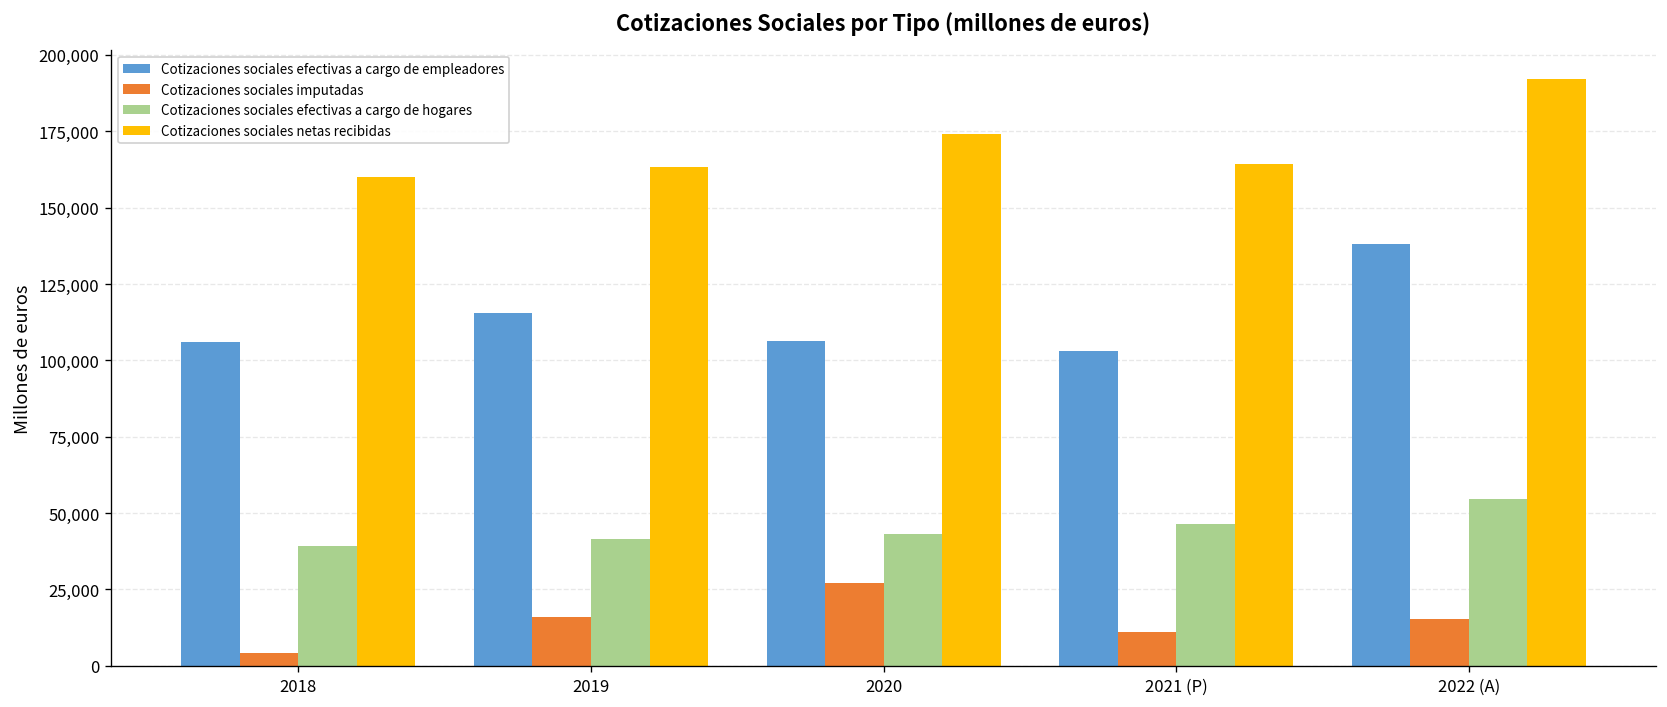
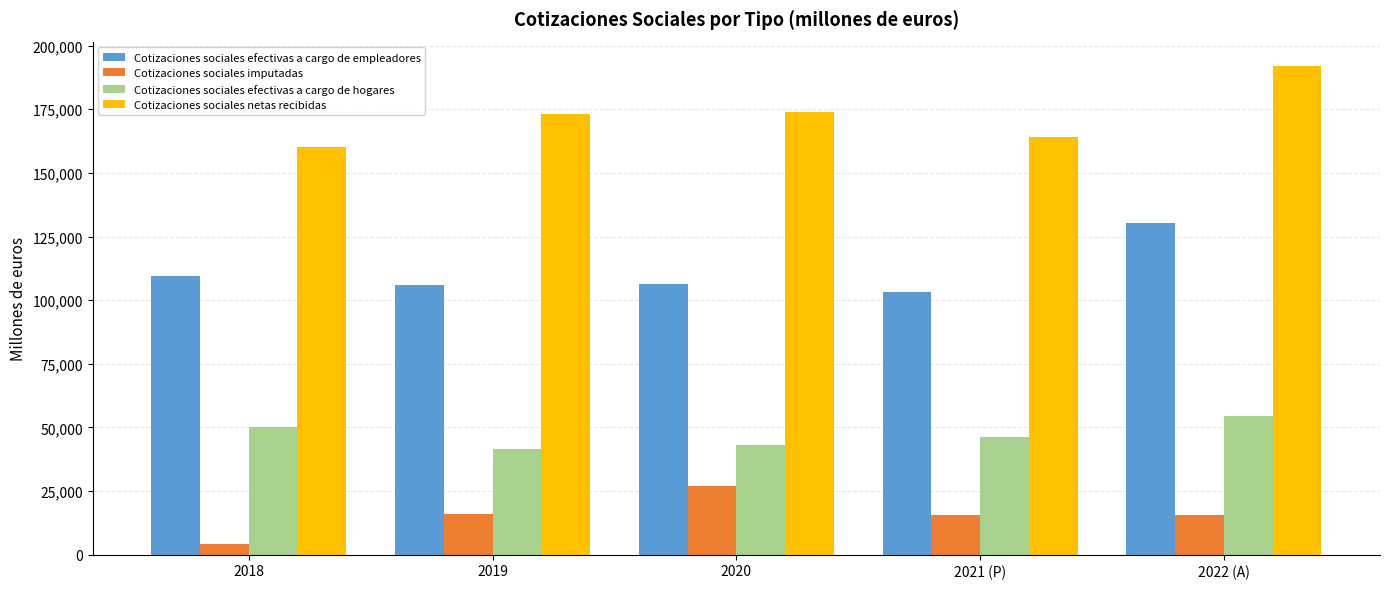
  {
    "Cotizaciones sociales efectivas a cargo de empleadores": {
-     "2018": "106,000",
-     "2019": "115,000",
+     "2018": "110,000",
+     "2019": "106,000",
      "2020": "106,000",
      "2021 (P)": "103,000",
-     "2022 (A)": "138,000"
+     "2022 (A)": "130,000"
    },
    "Cotizaciones sociales imputadas": {
      "2018": "4,000",
      "2019": "16,000",
      "2020": "27,000",
-     "2021 (P)": "11,000",
+     "2021 (P)": "16,000",
      "2022 (A)": "15,000"
    },
    "Cotizaciones sociales efectivas a cargo de hogares": {
-     "2018": "39,000",
+     "2018": "50,000",
      "2019": "42,000",
      "2020": "43,000",
      "2021 (P)": "46,000",
      "2022 (A)": "55,000"
    },
    "Cotizaciones sociales netas recibidas": {
      "2018": "160,000",
-     "2019": "163,000",
+     "2019": "173,000",
      "2020": "174,000",
      "2021 (P)": "164,000",
      "2022 (A)": "192,000"
    }
  }
